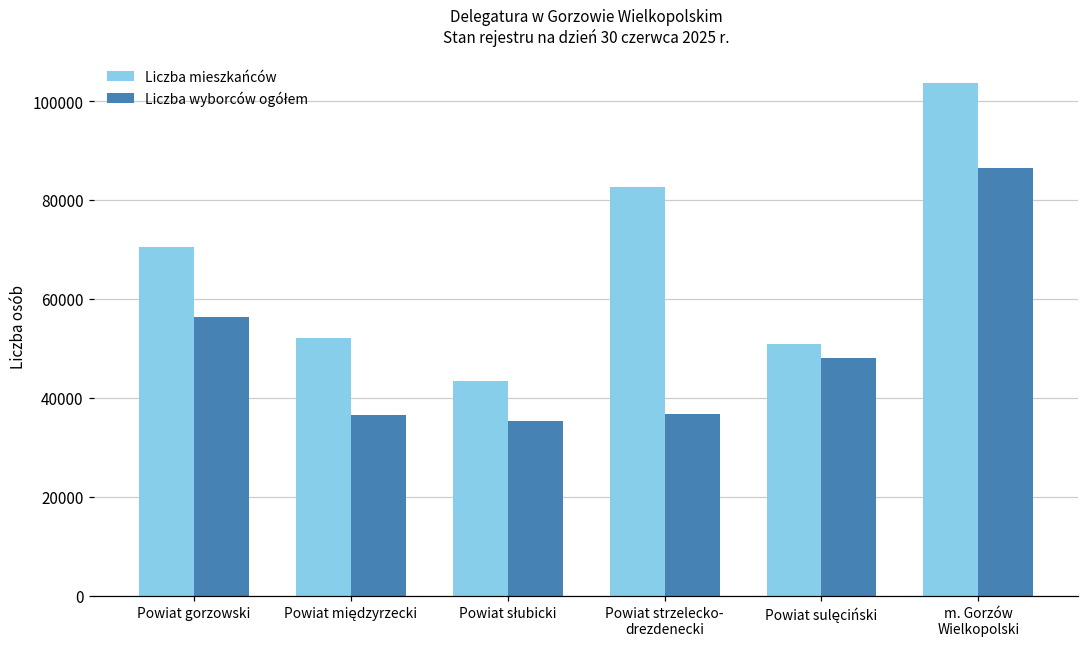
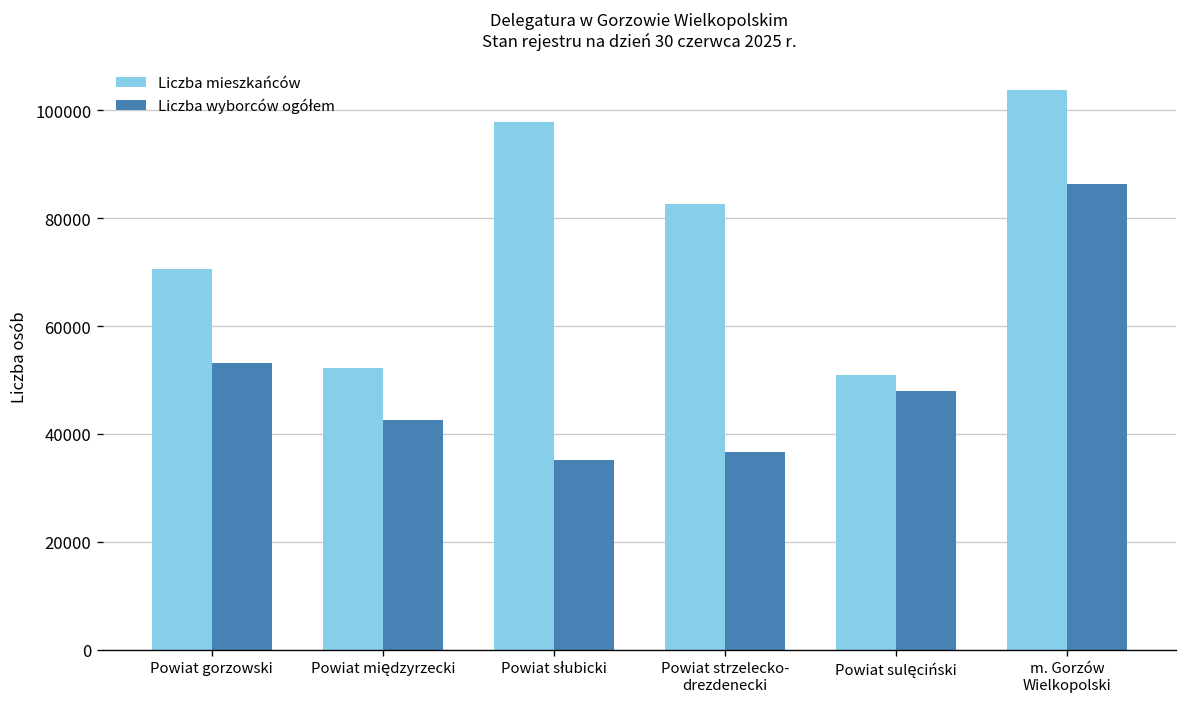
  {
    "Liczba mieszkańców": {
      "Powiat gorzowski": 71000,
      "Powiat międzyrzecki": 52000,
-     "Powiat słubicki": 43000,
+     "Powiat słubicki": 98000,
      "Powiat strzelecko- drezdenecki": 83000,
      "Powiat sulęciński": 51000,
      "m. Gorzów Wielkopolski": 104000
    },
    "Liczba wyborców ogółem": {
-     "Powiat gorzowski": 56000,
-     "Powiat międzyrzecki": 37000,
+     "Powiat gorzowski": 53000,
+     "Powiat międzyrzecki": 43000,
      "Powiat słubicki": 35000,
      "Powiat strzelecko- drezdenecki": 37000,
      "Powiat sulęciński": 48000,
      "m. Gorzów Wielkopolski": 86000
    }
  }
